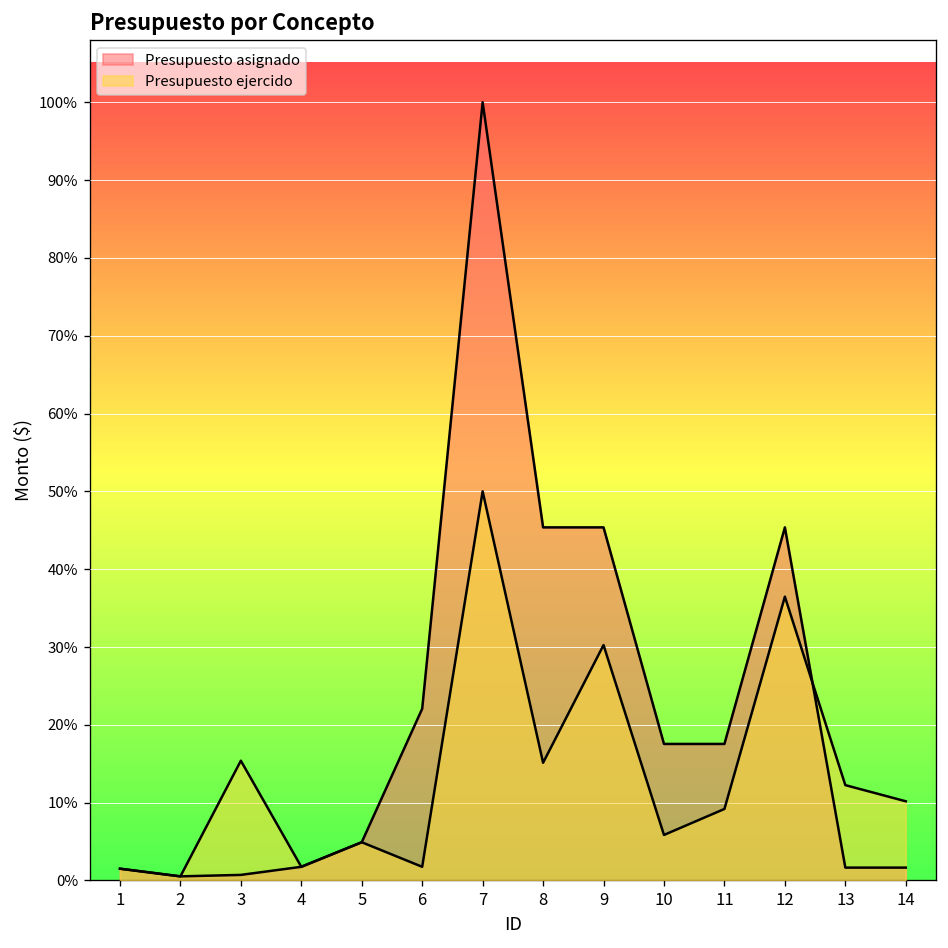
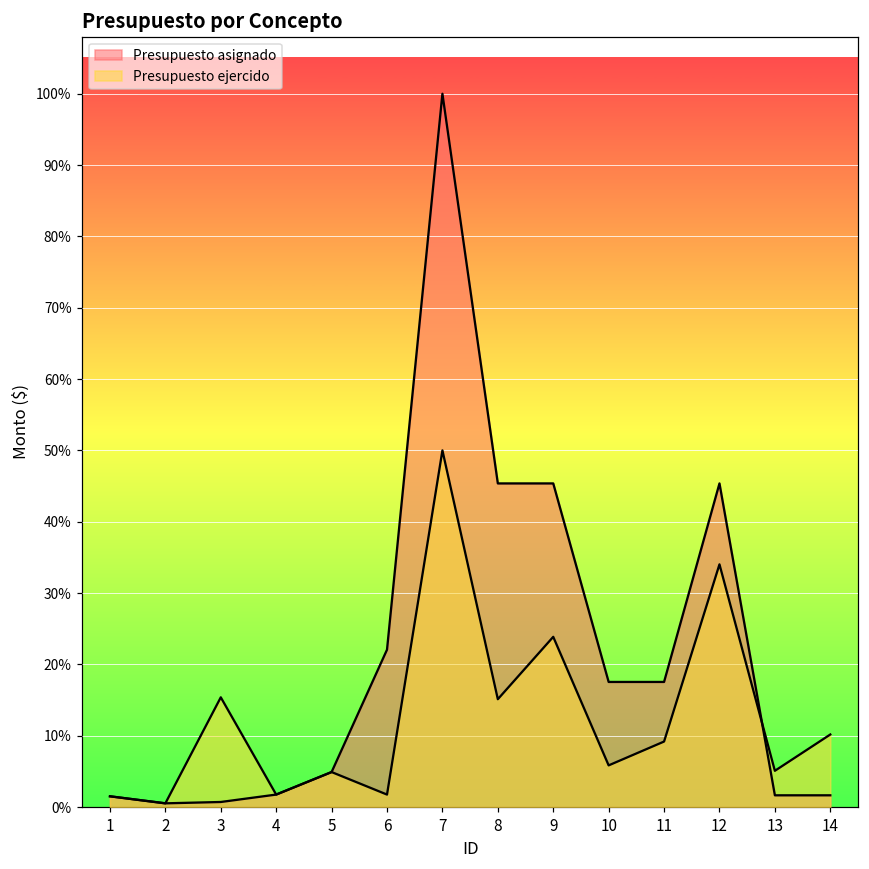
  {
    "Presupuesto asignado": {
      "3": "1%",
      "6": "22%",
      "7": "100%",
      "8": "45%",
      "9": "45%",
      "10": "18%",
      "11": "18%",
      "12": "45%",
      "13": "2%",
      "14": "2%"
    },
    "Presupuesto ejercido": {
      "3": "15%",
      "6": "2%",
      "7": "50%",
      "8": "15%",
-     "9": "30%",
+     "9": "24%",
      "10": "6%",
      "11": "9%",
-     "12": "36%",
-     "13": "12%",
+     "12": "34%",
+     "13": "5%",
      "14": "10%"
    }
  }
